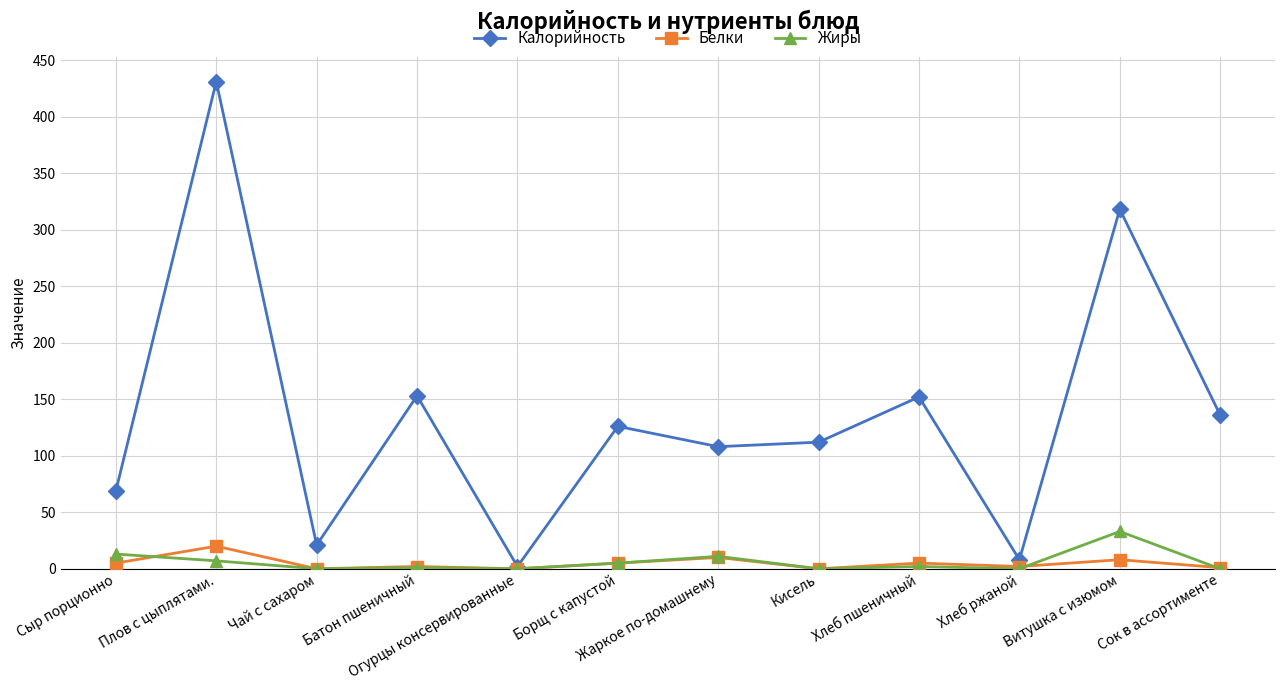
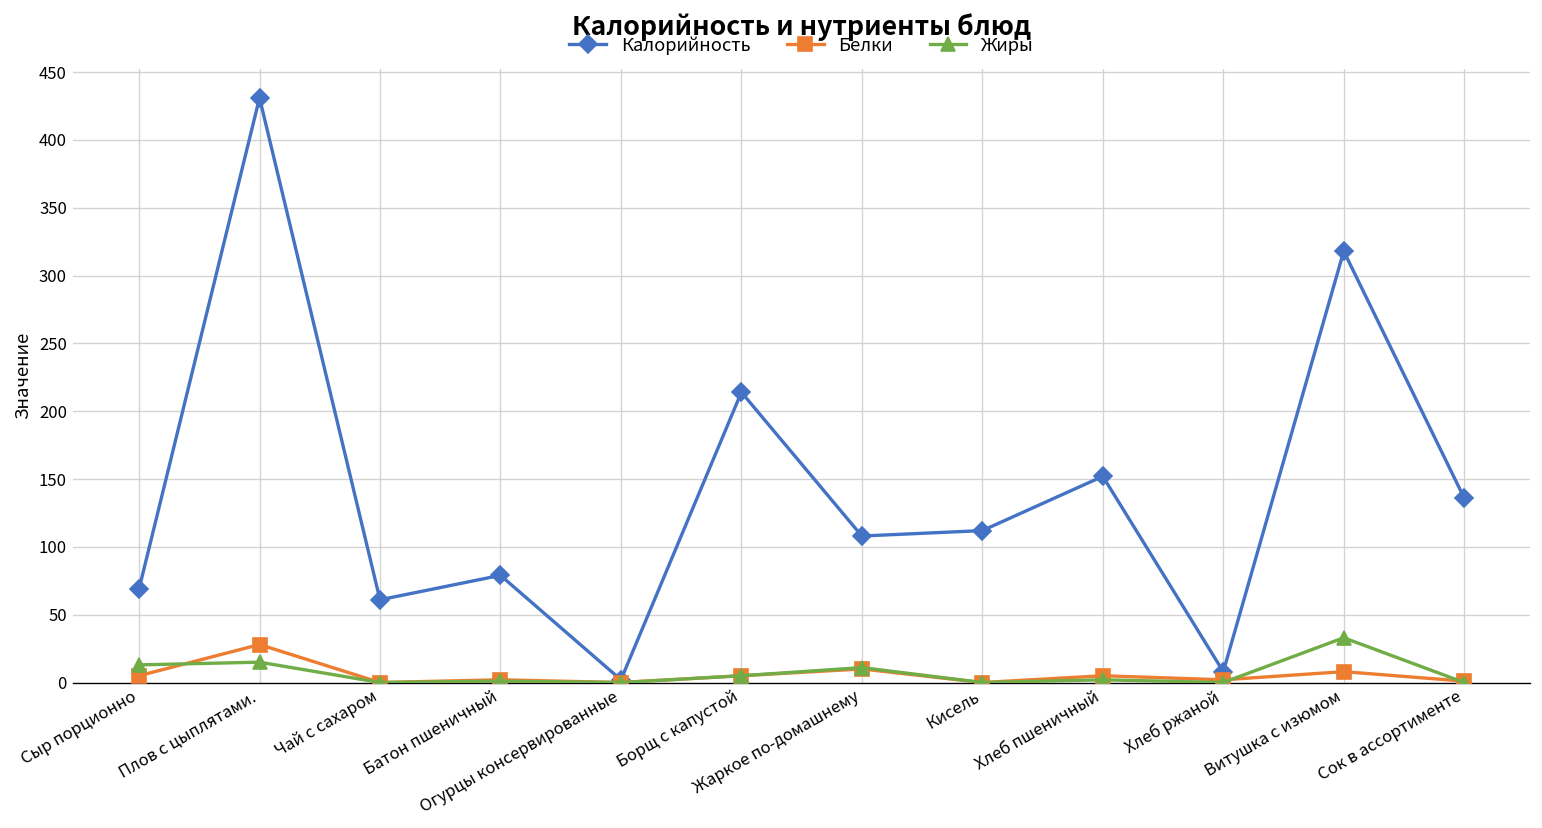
  {
    "Калорийность": {
      "Сыр порционно": 69,
      "Плов с цыплятами.": 431,
-     "Чай с сахаром": 21,
-     "Батон пшеничный": 153,
-     "Борщ с капустой": 126,
+     "Чай с сахаром": 61,
+     "Батон пшеничный": 79,
+     "Борщ с капустой": 214,
      "Жаркое по-домашнему": 108,
      "Кисель": 112,
      "Хлеб пшеничный": 152,
      "Хлеб ржаной": 8,
      "Витушка с изюмом": 318,
      "Сок в ассортименте": 136
    },
    "Белки": {
      "Сыр порционно": 5,
-     "Плов с цыплятами.": 20,
+     "Плов с цыплятами.": 28,
      "Хлеб пшеничный": 5,
      "Витушка с изюмом": 8
    },
    "Жиры": {
      "Сыр порционно": 13,
-     "Плов с цыплятами.": 7,
+     "Плов с цыплятами.": 15,
      "Хлеб пшеничный": 2,
      "Витушка с изюмом": 33
    }
  }
